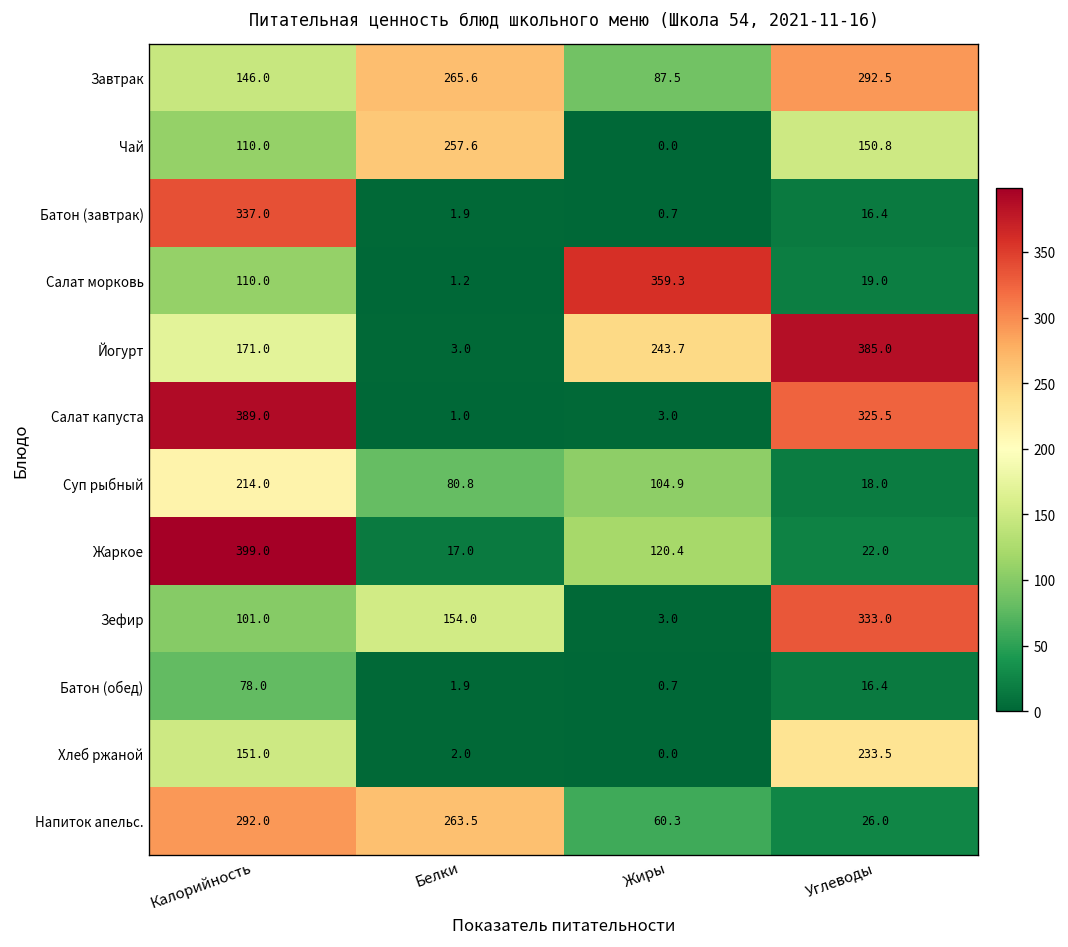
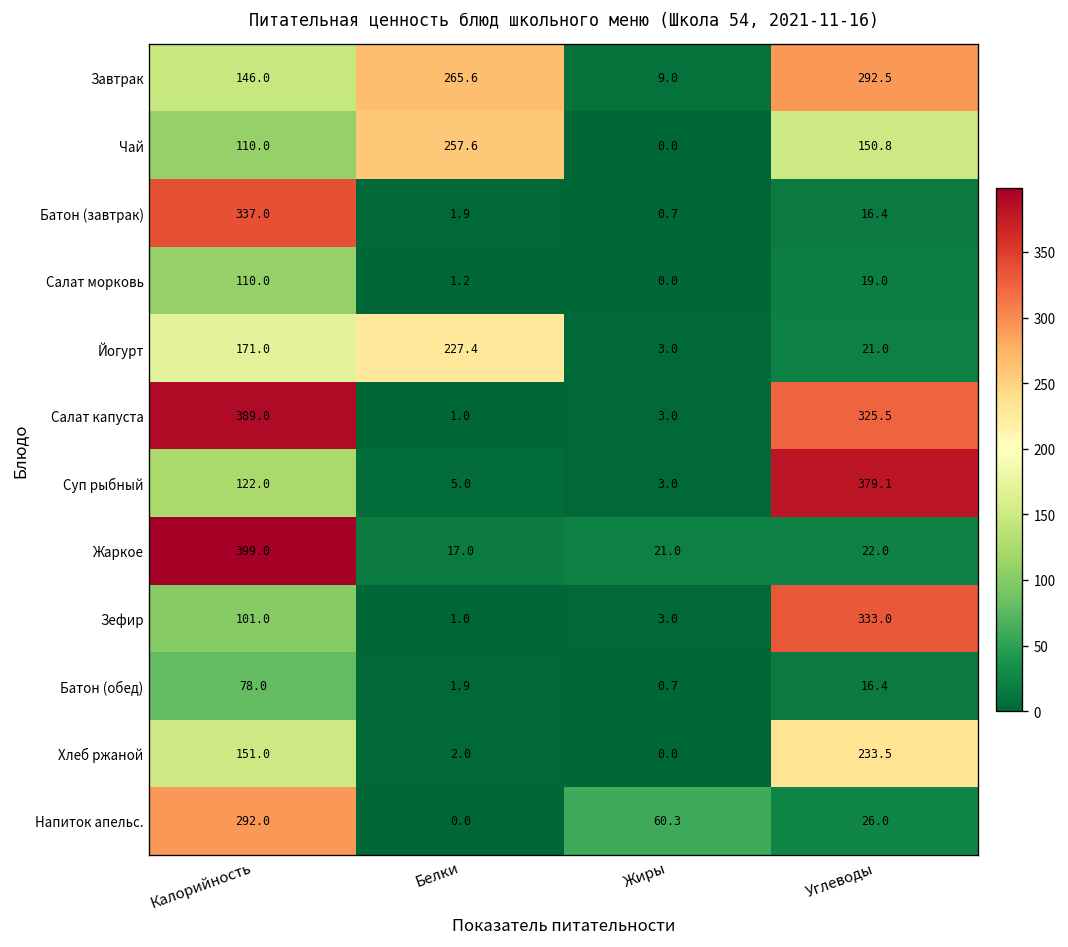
  {
    "Завтрак": {
      "Калорийность": 146.0,
      "Белки": 265.6,
-     "Жиры": 87.5,
+     "Жиры": 9.0,
      "Углеводы": 292.5
    },
    "Чай": {
      "Калорийность": 110.0,
      "Белки": 257.6,
      "Жиры": 0.0,
      "Углеводы": 150.8
    },
    "Батон (завтрак)": {
      "Калорийность": 337.0,
      "Белки": 1.9,
      "Жиры": 0.7,
      "Углеводы": 16.4
    },
    "Салат морковь": {
      "Калорийность": 110.0,
      "Белки": 1.2,
-     "Жиры": 359.3,
+     "Жиры": 0.0,
      "Углеводы": 19.0
    },
    "Йогурт": {
      "Калорийность": 171.0,
-     "Белки": 3.0,
-     "Жиры": 243.7,
-     "Углеводы": 385.0
+     "Белки": 227.4,
+     "Жиры": 3.0,
+     "Углеводы": 21.0
    },
    "Салат капуста": {
      "Калорийность": 389.0,
      "Белки": 1.0,
      "Жиры": 3.0,
      "Углеводы": 325.5
    },
    "Суп рыбный": {
-     "Калорийность": 214.0,
-     "Белки": 80.8,
-     "Жиры": 104.9,
-     "Углеводы": 18.0
+     "Калорийность": 122.0,
+     "Белки": 5.0,
+     "Жиры": 3.0,
+     "Углеводы": 379.1
    },
    "Жаркое": {
      "Калорийность": 399.0,
      "Белки": 17.0,
-     "Жиры": 120.4,
+     "Жиры": 21.0,
      "Углеводы": 22.0
    },
    "Зефир": {
      "Калорийность": 101.0,
-     "Белки": 154.0,
+     "Белки": 1.0,
      "Жиры": 3.0,
      "Углеводы": 333.0
    },
    "Батон (обед)": {
      "Калорийность": 78.0,
      "Белки": 1.9,
      "Жиры": 0.7,
      "Углеводы": 16.4
    },
    "Хлеб ржаной": {
      "Калорийность": 151.0,
      "Белки": 2.0,
      "Жиры": 0.0,
      "Углеводы": 233.5
    },
    "Напиток апельс.": {
      "Калорийность": 292.0,
-     "Белки": 263.5,
+     "Белки": 0.0,
      "Жиры": 60.3,
      "Углеводы": 26.0
    }
  }
